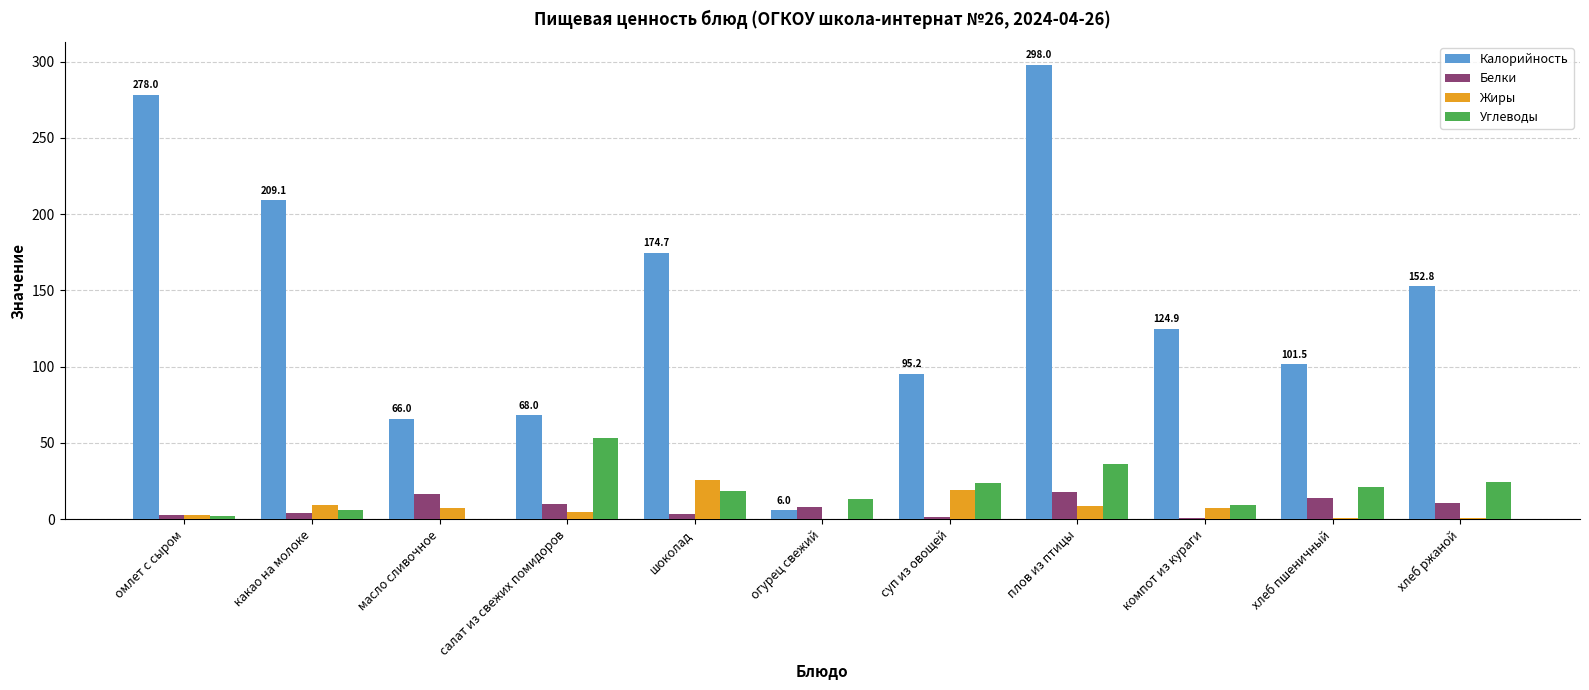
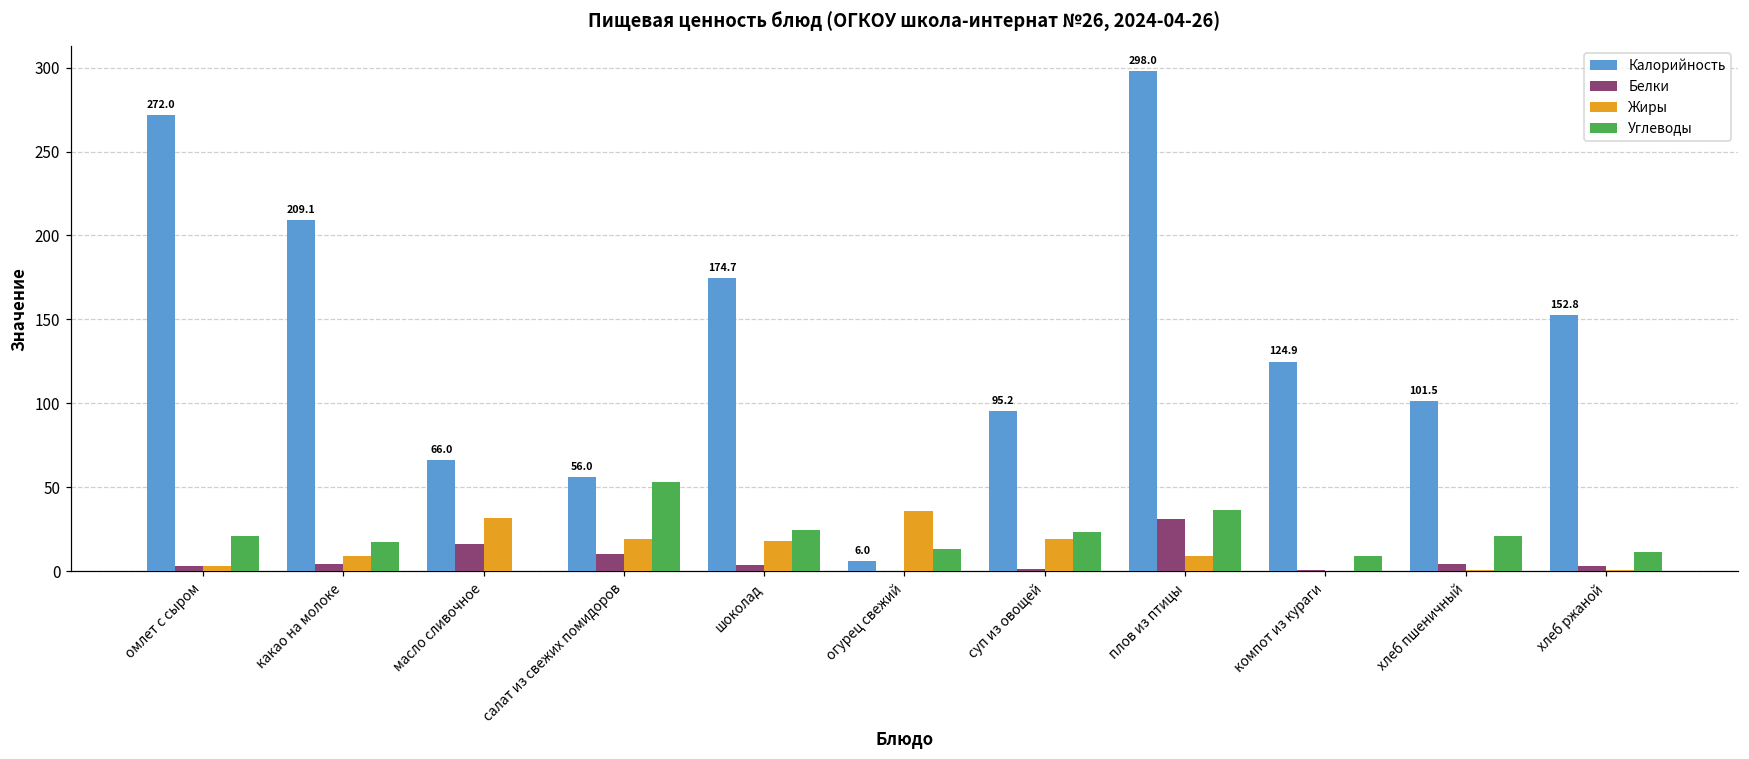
  {
    "Калорийность": {
-     "омлет с сыром": 278.0,
+     "омлет с сыром": 272.0,
      "какао на молоке": 209.1,
      "масло сливочное": 66.0,
-     "салат из свежих помидоров": 68.0,
+     "салат из свежих помидоров": 56.0,
      "шоколад": 174.7,
      "огурец свежий": 6.0,
      "суп из овощей": 95.2,
      "плов из птицы": 298.0,
      "компот из кураги": 124.9,
      "хлеб пшеничный": 101.5,
      "хлеб ржаной": 152.8
    },
    "Белки": {
      "омлет с сыром": 3,
      "какао на молоке": 4,
      "масло сливочное": 16,
      "салат из свежих помидоров": 10,
      "шоколад": 3,
-     "огурец свежий": 8,
-     "плов из птицы": 18,
-     "хлеб пшеничный": 14,
-     "хлеб ржаной": 11
+     "огурец свежий": 0,
+     "плов из птицы": 31,
+     "хлеб пшеничный": 4,
+     "хлеб ржаной": 3
    },
    "Жиры": {
      "омлет с сыром": 3,
      "какао на молоке": 9,
-     "масло сливочное": 7,
-     "салат из свежих помидоров": 5,
-     "шоколад": 26,
-     "огурец свежий": 0,
+     "масло сливочное": 32,
+     "салат из свежих помидоров": 19,
+     "шоколад": 18,
+     "огурец свежий": 36,
      "суп из овощей": 19,
      "плов из птицы": 9,
-     "компот из кураги": 7
+     "компот из кураги": 0
    },
    "Углеводы": {
-     "омлет с сыром": 2,
-     "какао на молоке": 6,
+     "омлет с сыром": 21,
+     "какао на молоке": 18,
      "масло сливочное": 0,
      "салат из свежих помидоров": 53,
-     "шоколад": 18,
+     "шоколад": 25,
      "огурец свежий": 13,
      "суп из овощей": 24,
      "плов из птицы": 37,
      "компот из кураги": 9,
      "хлеб пшеничный": 21,
-     "хлеб ржаной": 25
+     "хлеб ржаной": 12
    }
  }
